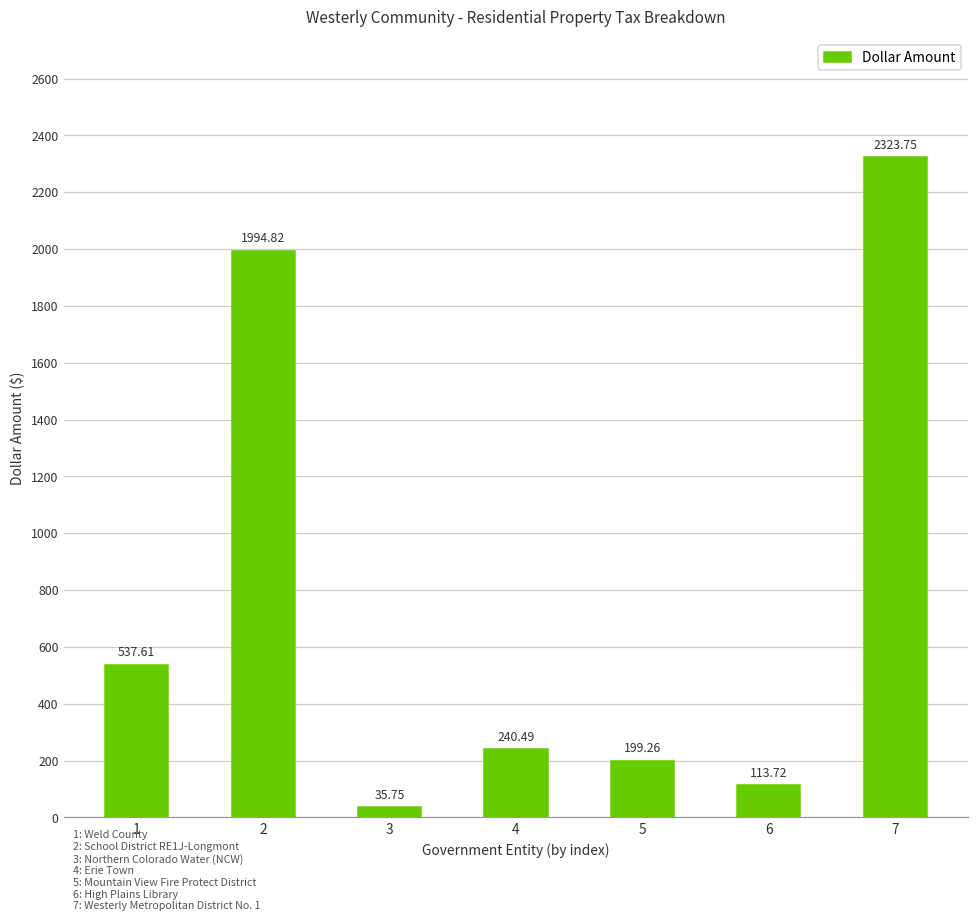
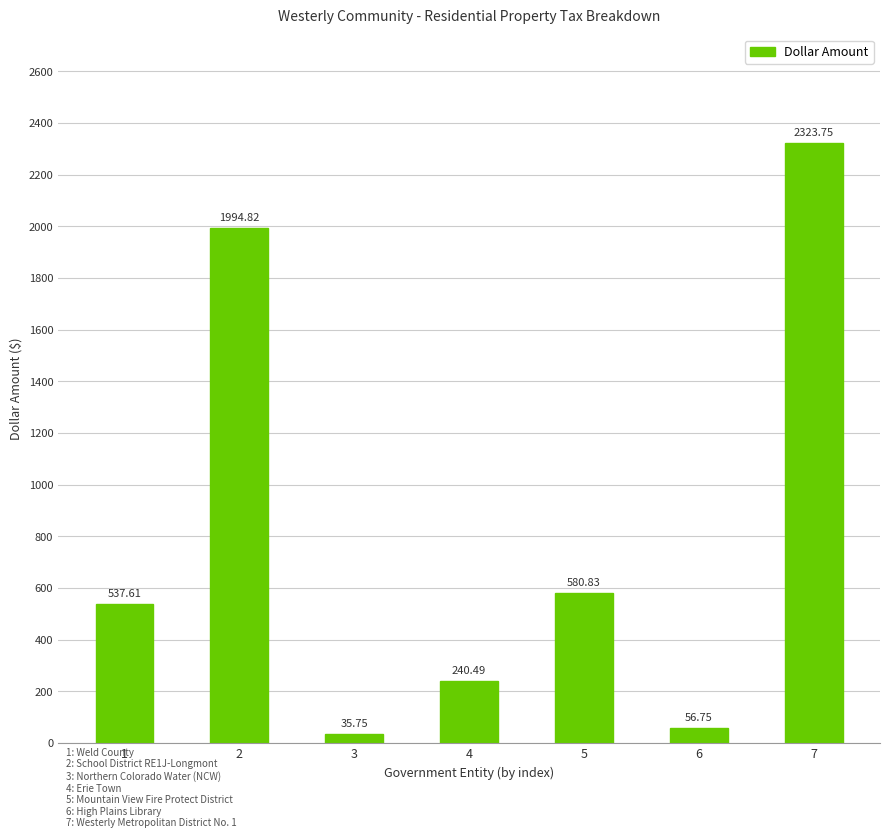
  {
    "1": 537.61,
    "2": 1994.82,
    "3": 35.75,
    "4": 240.49,
-   "5": 199.26,
-   "6": 113.72,
+   "5": 580.83,
+   "6": 56.75,
    "7": 2323.75
  }
